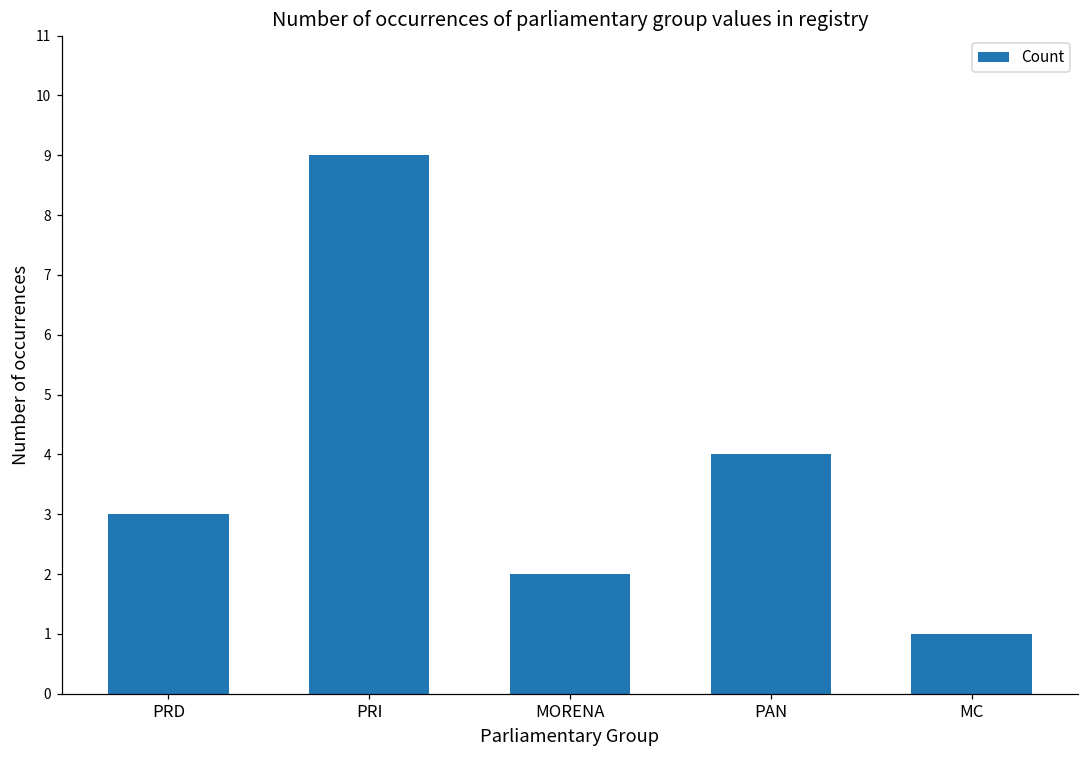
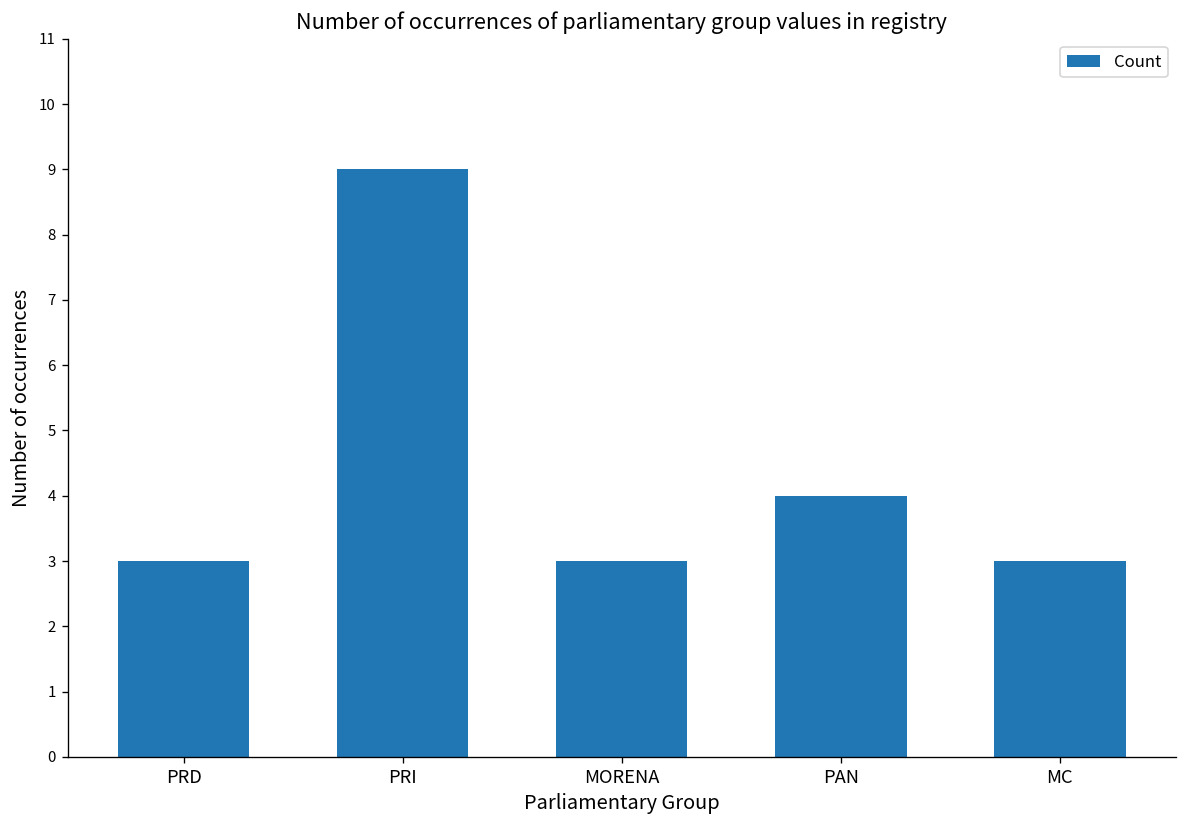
  {
    "PRD": 3,
    "PRI": 9,
-   "MORENA": 2,
+   "MORENA": 3,
    "PAN": 4,
-   "MC": 1
+   "MC": 3
  }
